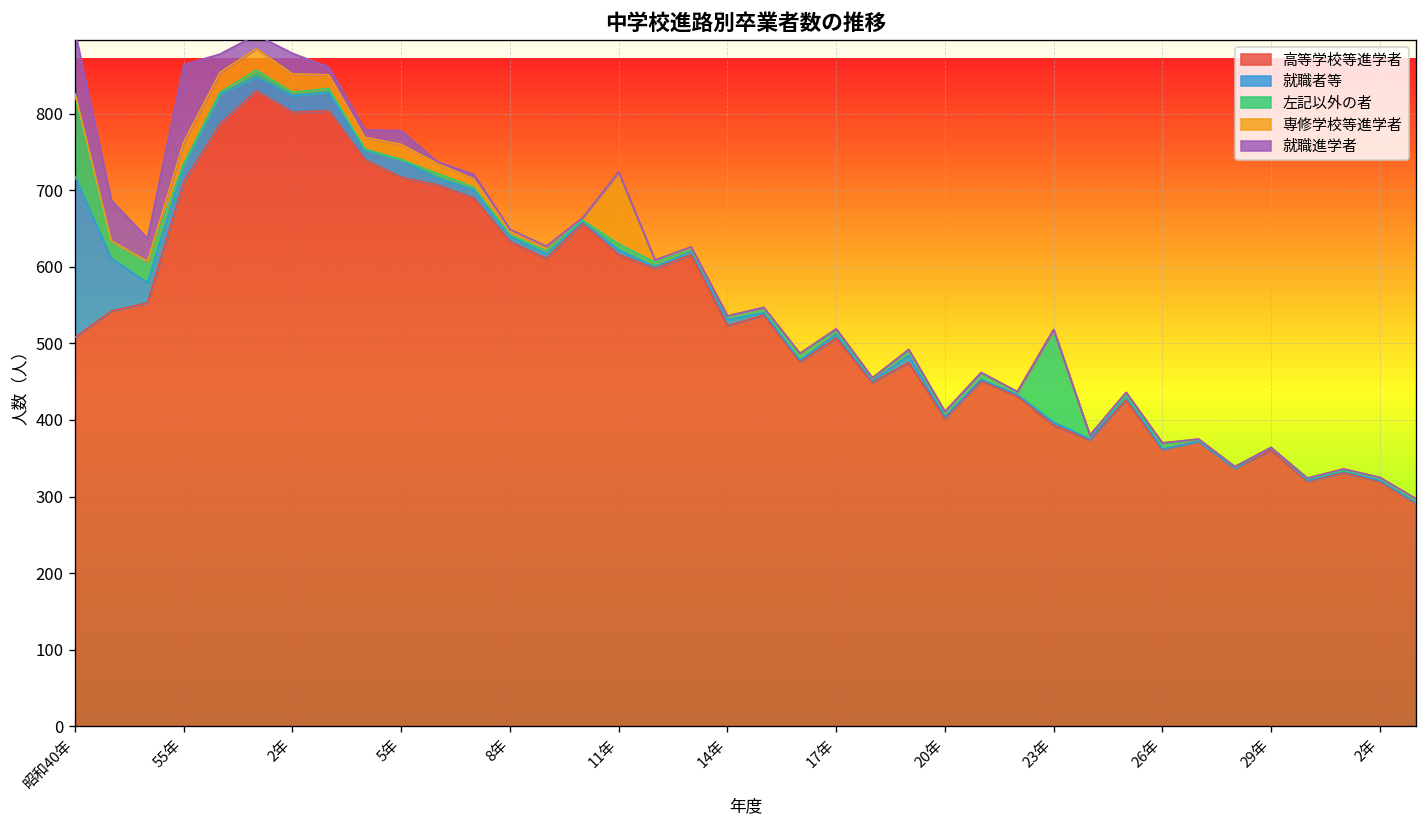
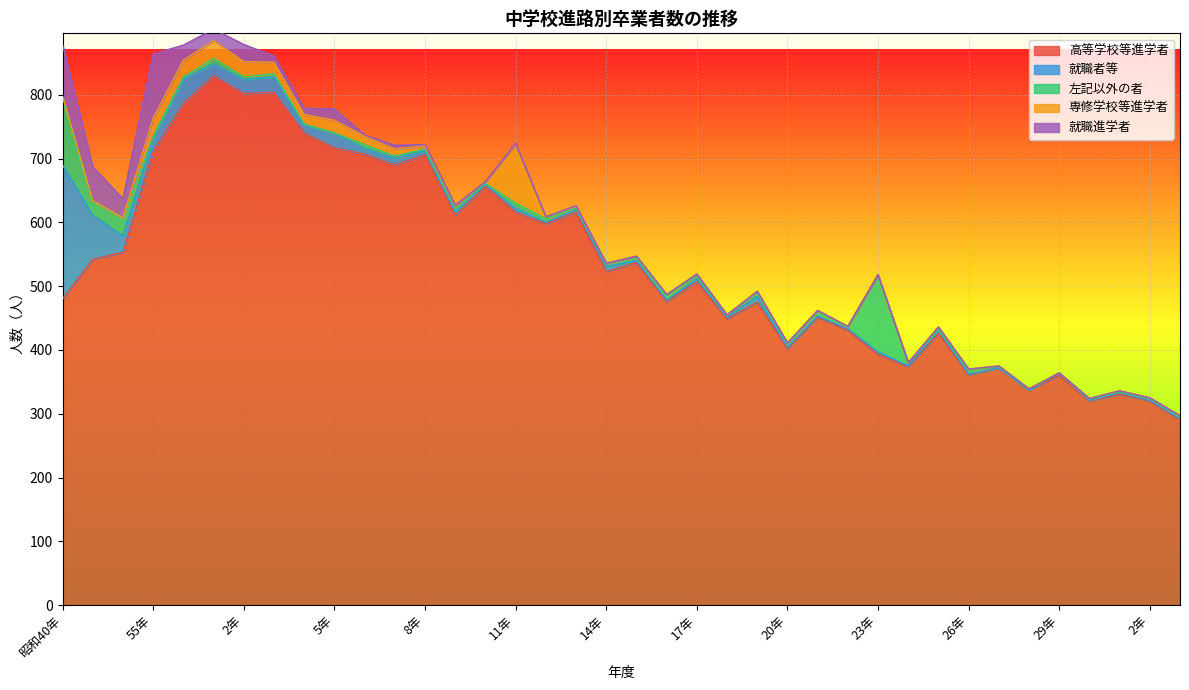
  {
    "高等学校等進学者": {
-     "昭和40年": 510,
+     "昭和40年": 480,
      "55年": 710,
      "5年": 720,
-     "8年": 630,
+     "8年": 710,
      "11年": 620,
      "14年": 520,
      "17年": 510,
      "29年": 360
    },
    "就職者等": {
      "昭和40年": 210,
      "11年": 10
    },
    "左記以外の者": {
      "11年": 10
    },
    "専修学校等進学者": {
      "55年": 30,
      "5年": 20
    },
    "就職進学者": {
      "55年": 100,
      "5年": 20
    }
  }
